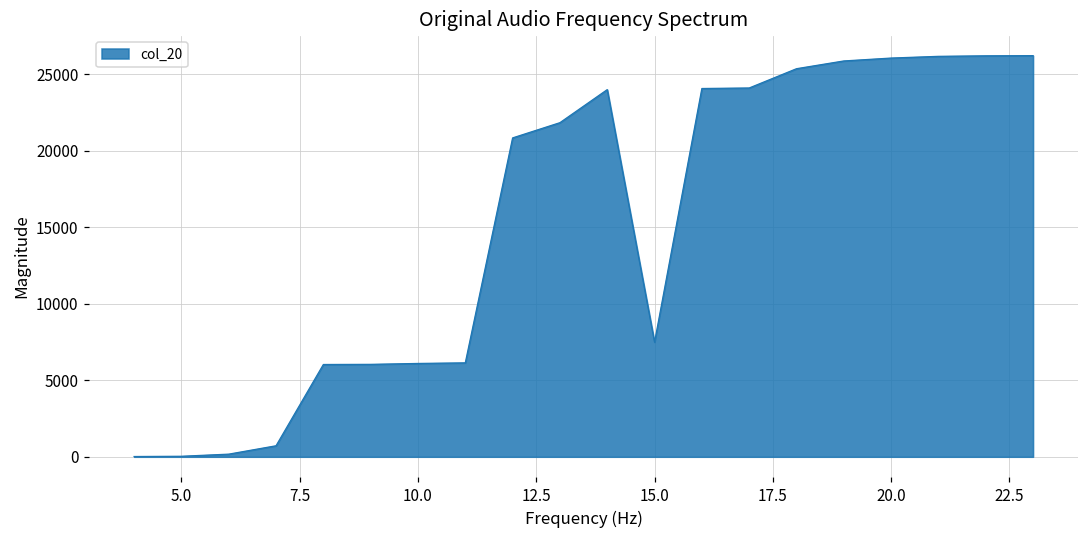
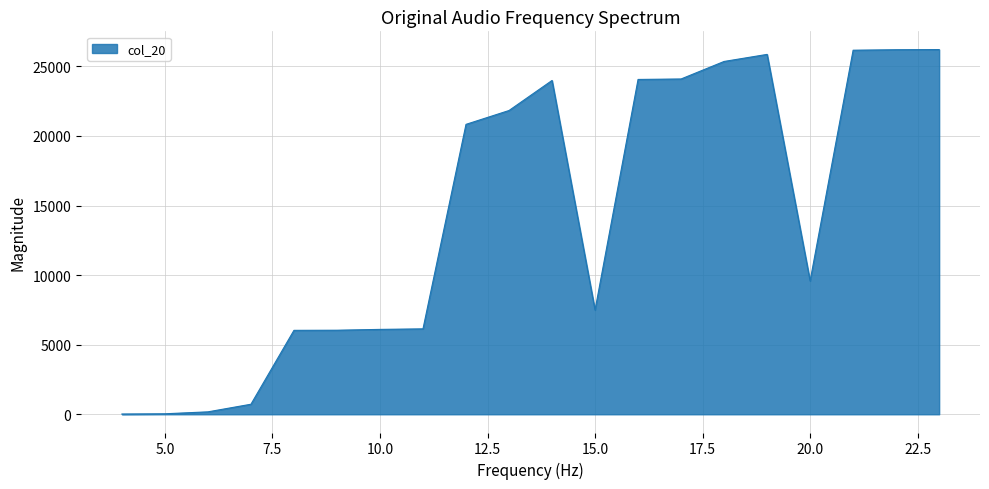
  {
    "5.0": 0,
    "10.0": 6100,
    "15.0": 7500,
-   "20.0": 26000
+   "20.0": 9600
  }
